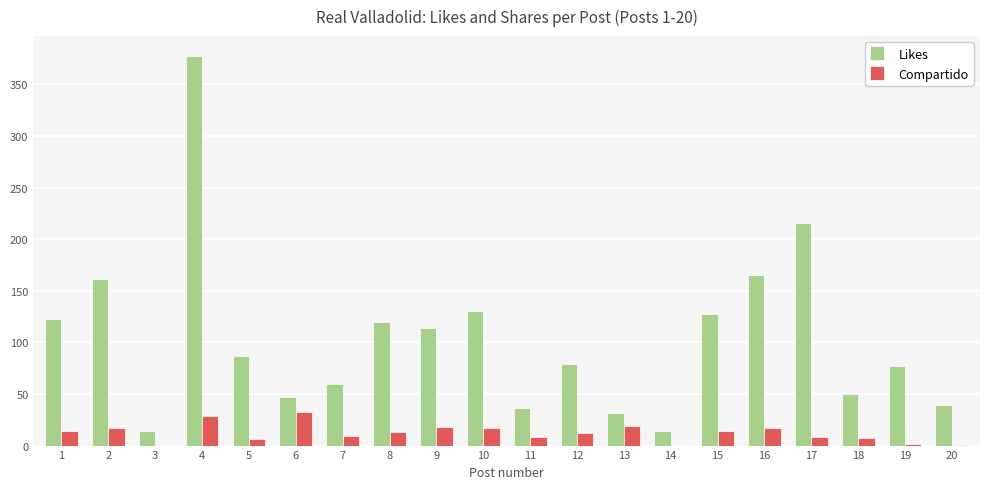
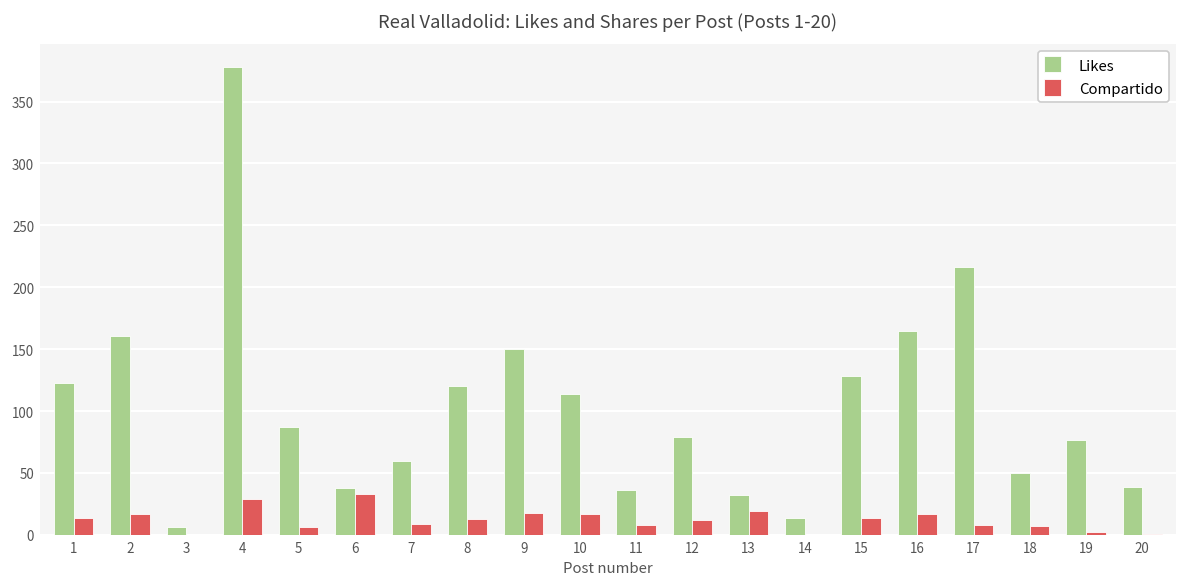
  {
    "Likes": {
      "1": 123,
      "2": 161,
-     "3": 14,
+     "3": 6,
      "4": 378,
      "5": 87,
-     "6": 47,
+     "6": 38,
      "7": 60,
      "8": 120,
-     "9": 114,
-     "10": 130,
+     "9": 150,
+     "10": 114,
      "11": 36,
      "12": 79,
      "13": 32,
      "14": 14,
      "15": 128,
      "16": 165,
      "17": 216,
      "18": 50,
      "19": 77,
      "20": 39
    },
    "Compartido": {
      "1": 14,
      "2": 17,
      "3": 0,
      "4": 29,
      "5": 6,
      "6": 33,
      "7": 9,
      "8": 13,
      "9": 18,
      "10": 17,
      "11": 8,
      "12": 12,
      "13": 19,
      "14": 0,
      "15": 14,
      "16": 17,
      "17": 8,
      "18": 7
    }
  }
